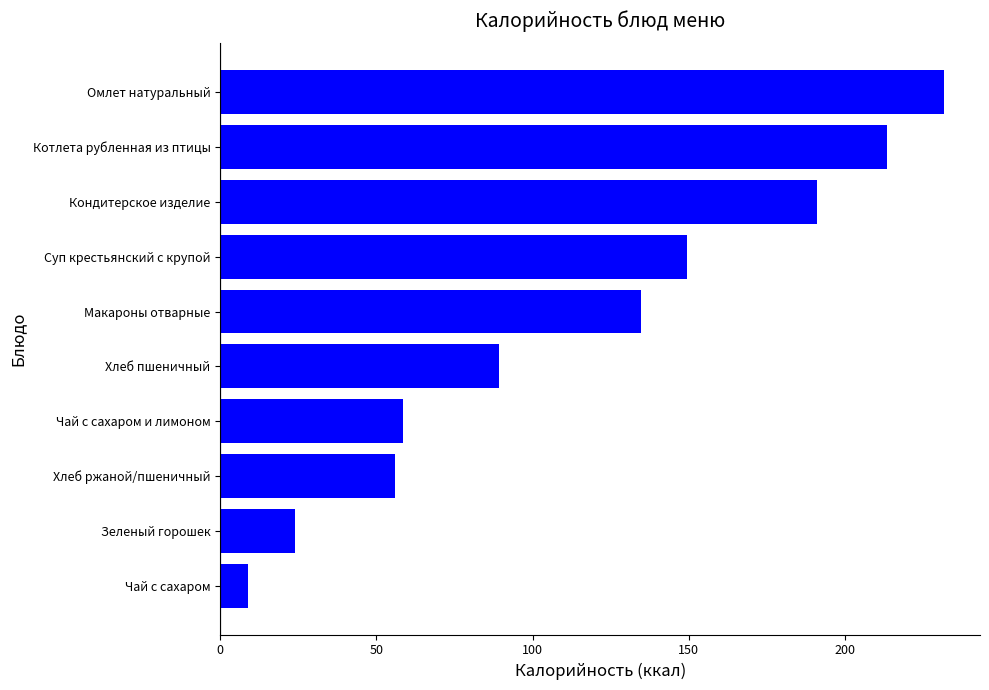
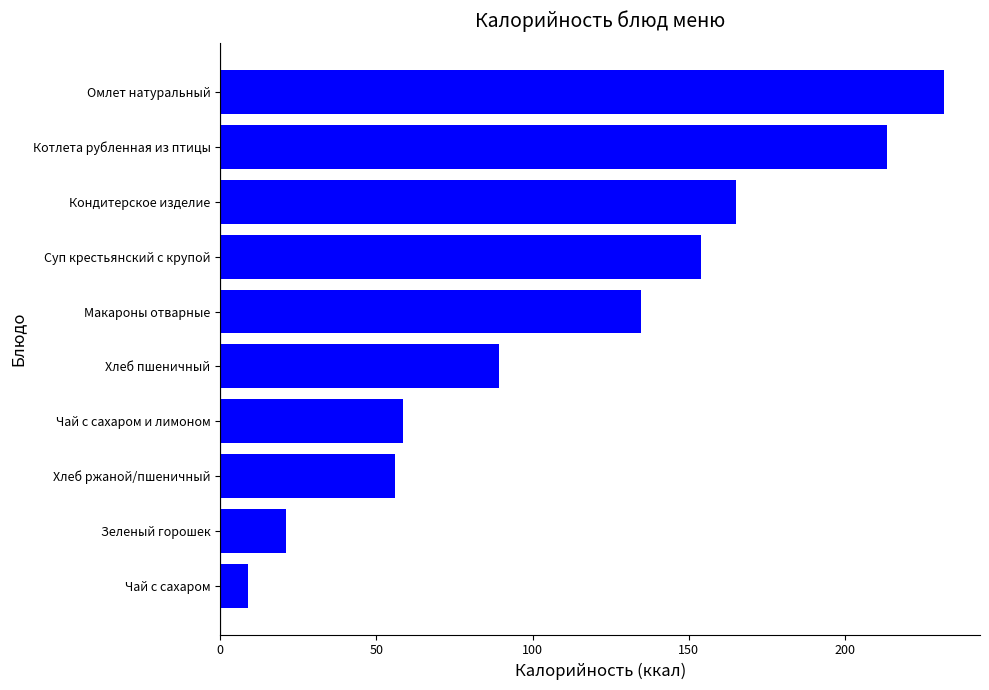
  {
    "Омлет натуральный": 232,
    "Котлета рубленная из птицы": 214,
-   "Кондитерское изделие": 191,
-   "Суп крестьянский с крупой": 150,
+   "Кондитерское изделие": 165,
+   "Суп крестьянский с крупой": 154,
    "Макароны отварные": 135,
    "Хлеб пшеничный": 89,
    "Чай с сахаром и лимоном": 59,
    "Хлеб ржаной/пшеничный": 56,
-   "Зеленый горошек": 24,
+   "Зеленый горошек": 21,
    "Чай с сахаром": 9
  }
